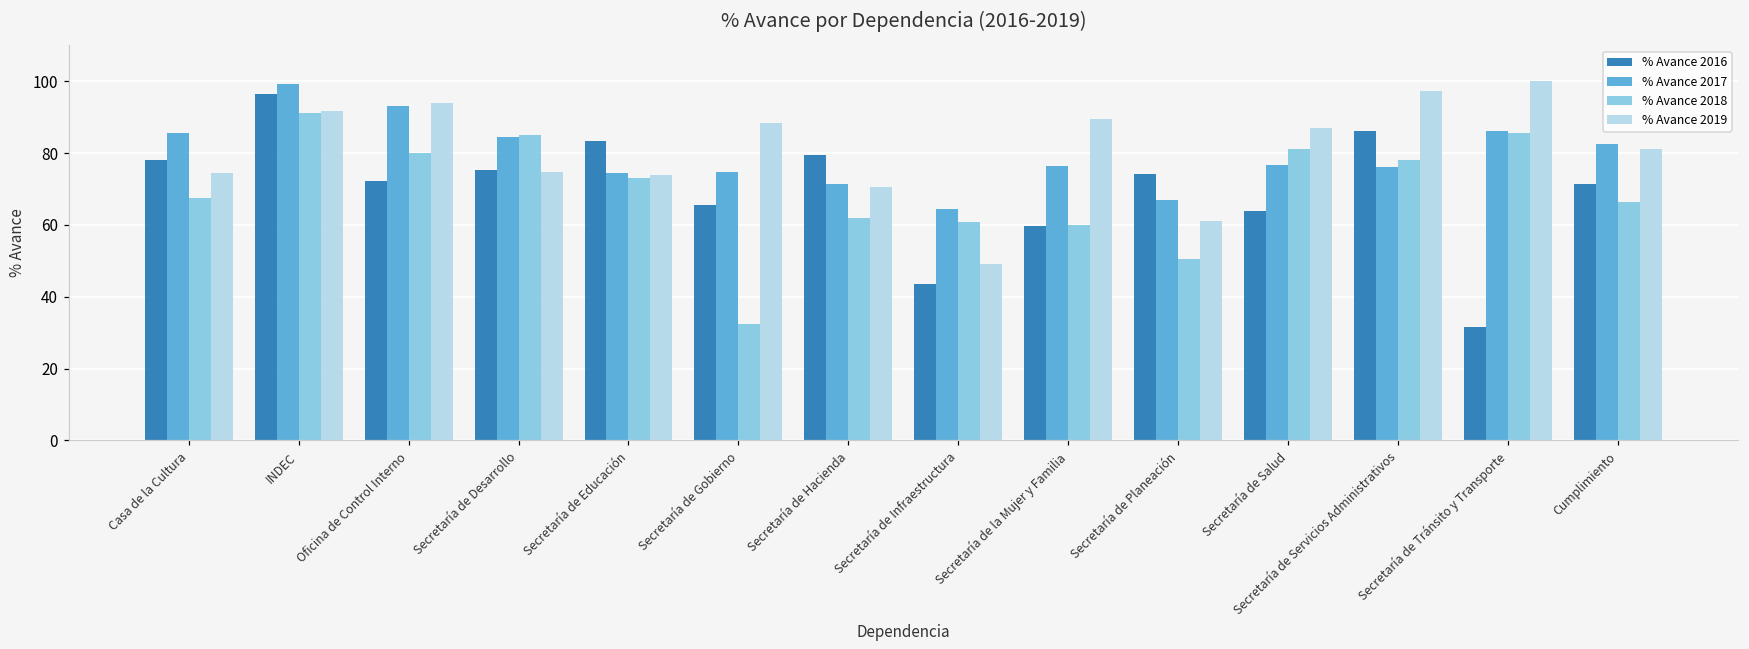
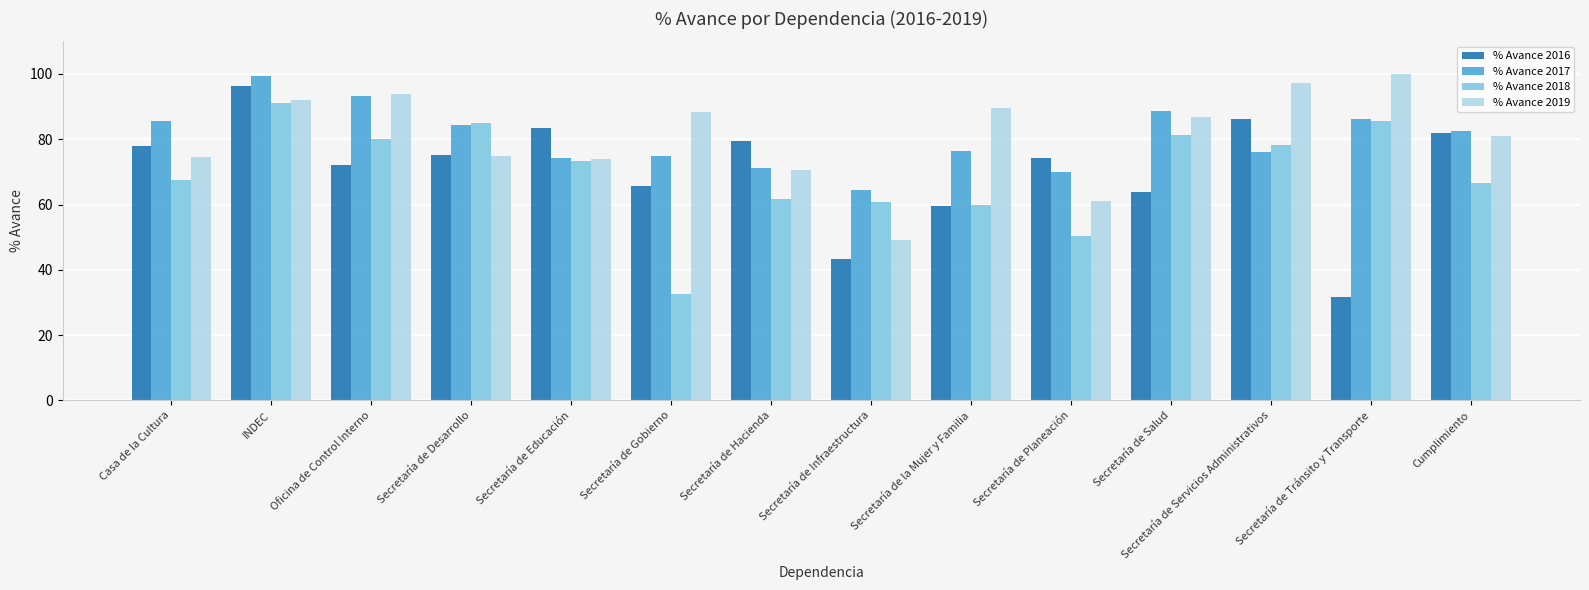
  {
    "% Avance 2016": {
      "Casa de la Cultura": 78,
      "INDEC": 96,
      "Oficina de Control Interno": 72,
      "Secretaría de Desarrollo": 75,
      "Secretaría de Educación": 83,
      "Secretaría de Gobierno": 66,
      "Secretaría de Hacienda": 79,
      "Secretaría de Infraestructura": 43,
      "Secretaría de la Mujer y Familia": 60,
      "Secretaría de Planeación": 74,
      "Secretaría de Salud": 64,
      "Secretaría de Servicios Administrativos": 86,
      "Secretaría de Tránsito y Transporte": 32,
-     "Cumplimiento": 71
+     "Cumplimiento": 82
    },
    "% Avance 2017": {
      "Casa de la Cultura": 86,
      "INDEC": 99,
      "Oficina de Control Interno": 93,
      "Secretaría de Desarrollo": 84,
      "Secretaría de Educación": 74,
      "Secretaría de Gobierno": 75,
      "Secretaría de Hacienda": 71,
      "Secretaría de Infraestructura": 64,
      "Secretaría de la Mujer y Familia": 76,
-     "Secretaría de Planeación": 67,
-     "Secretaría de Salud": 77,
+     "Secretaría de Planeación": 70,
+     "Secretaría de Salud": 89,
      "Secretaría de Servicios Administrativos": 76,
      "Secretaría de Tránsito y Transporte": 86,
      "Cumplimiento": 83
    }
  }
